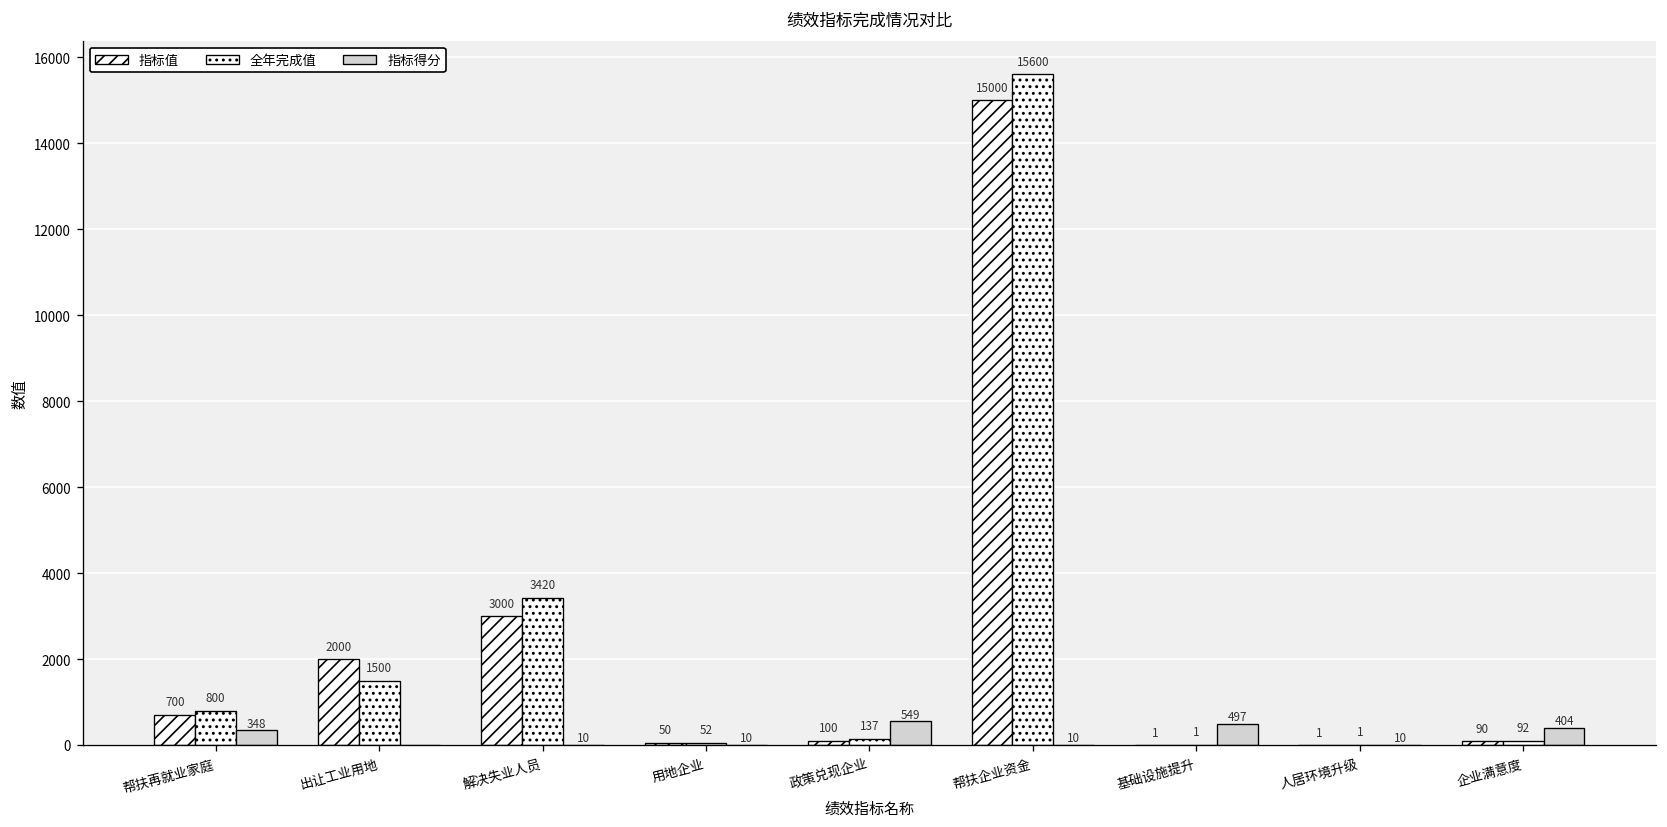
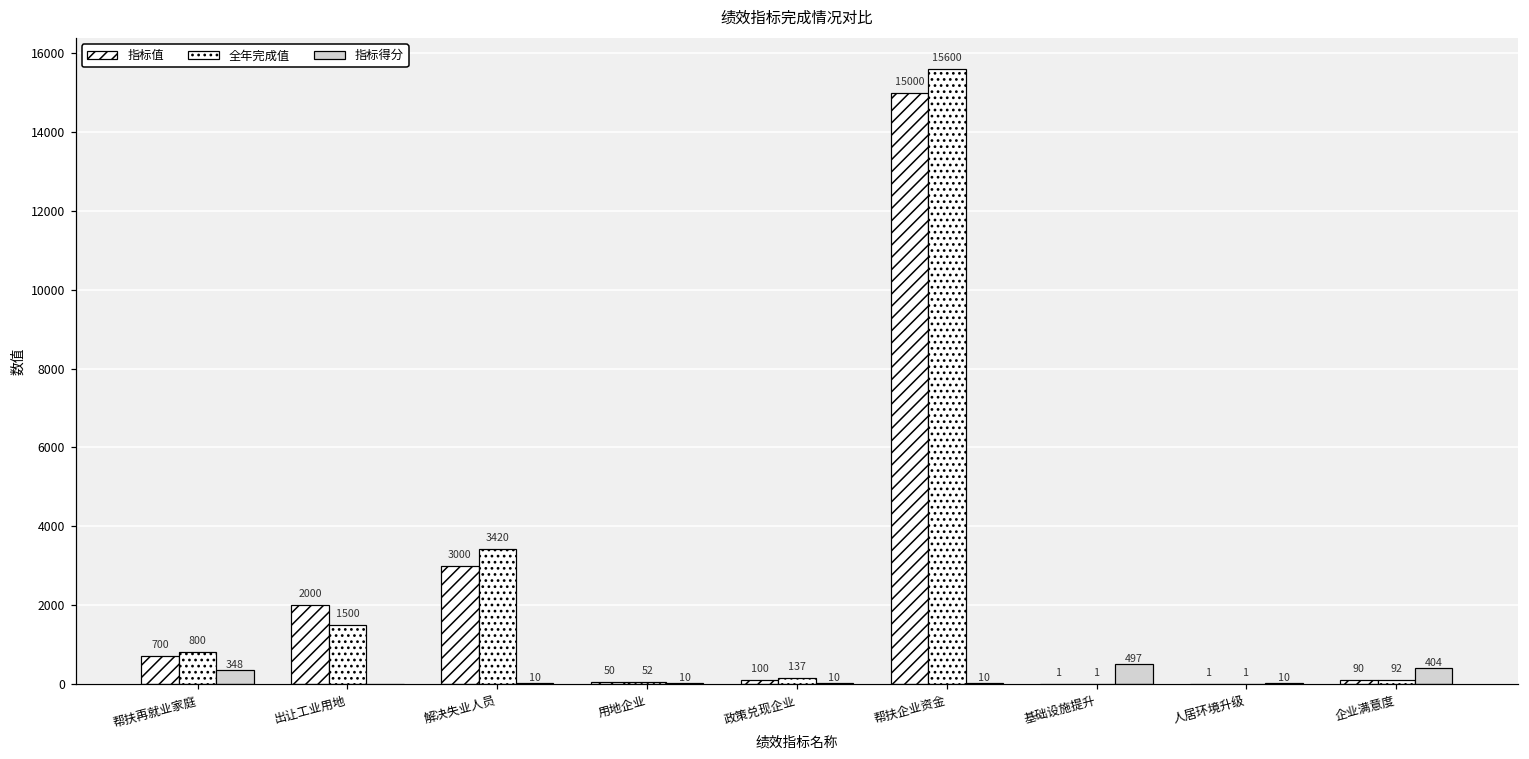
  {
    "指标得分": {
      "帮扶再就业家庭": 348,
      "解决失业人员": 10,
      "用地企业": 10,
-     "政策兑现企业": 549,
+     "政策兑现企业": 10,
      "帮扶企业资金": 10,
      "基础设施提升": 497,
      "人居环境升级": 10,
      "企业满意度": 404
    }
  }
